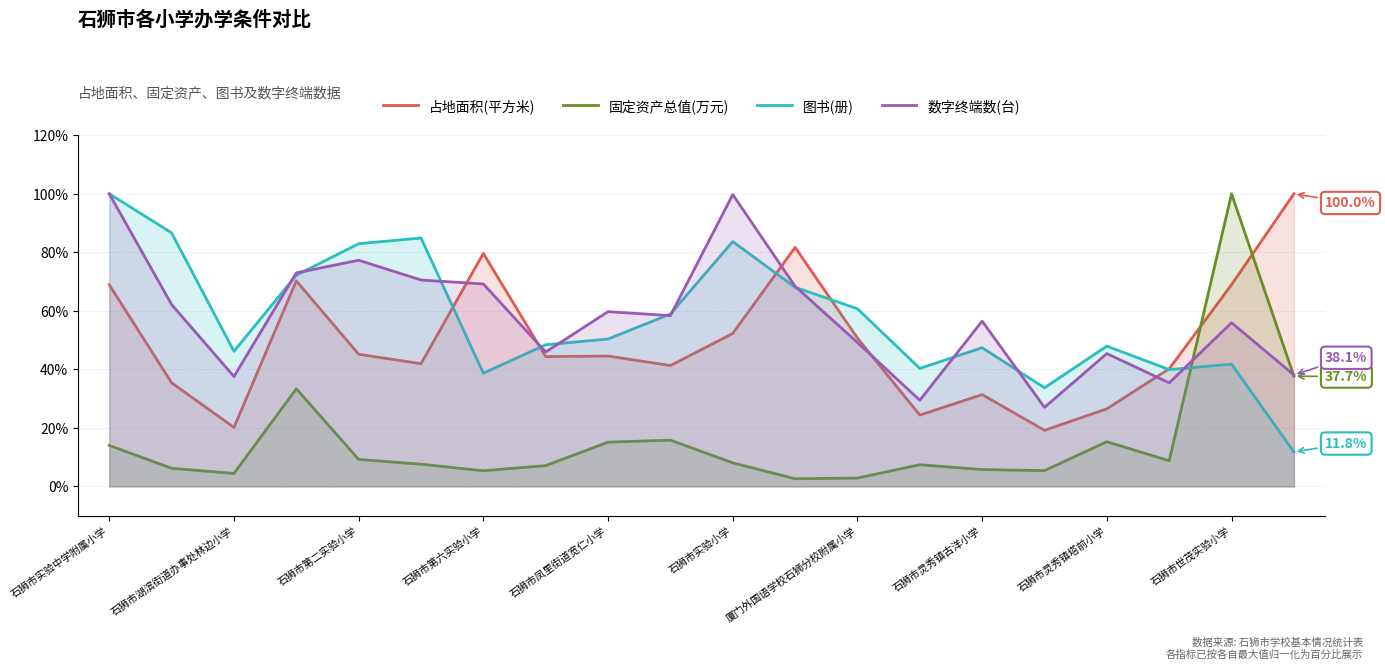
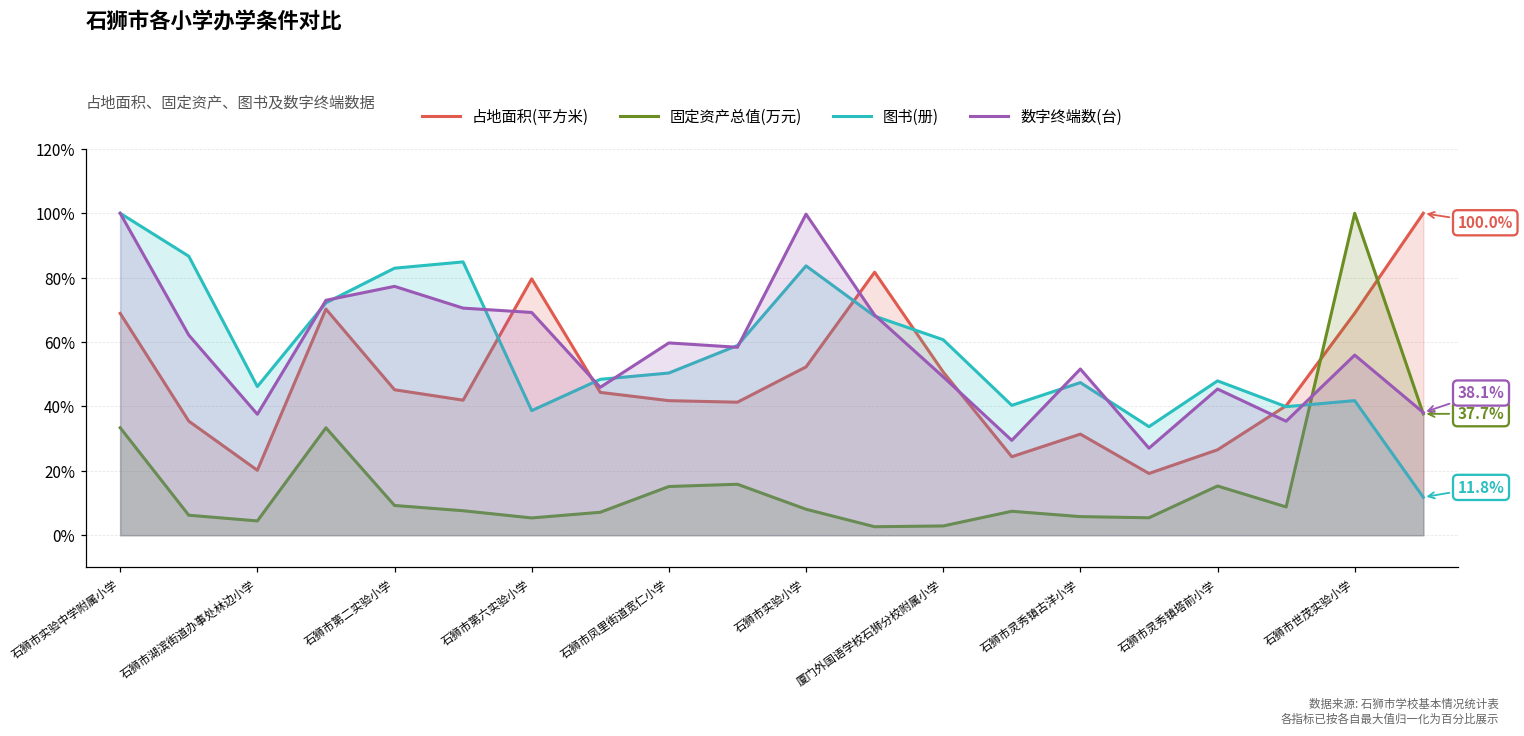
  {
    "占地面积(平方米)": {
      "石狮市实验中学附属小学": "69%",
      "石狮市湖滨街道办事处林边小学": "20%",
      "石狮市第二实验小学": "45%",
      "石狮市第六实验小学": "80%",
-     "石狮市凤里街道宽仁小学": "45%",
+     "石狮市凤里街道宽仁小学": "42%",
      "石狮市实验小学": "52%",
      "厦门外国语学校石狮分校附属小学": "51%",
      "石狮市灵秀镇古洋小学": "31%",
      "石狮市灵秀镇塔前小学": "27%",
      "石狮市世茂实验小学": "69%"
    },
    "固定资产总值(万元)": {
-     "石狮市实验中学附属小学": "14%",
+     "石狮市实验中学附属小学": "33%",
      "石狮市湖滨街道办事处林边小学": "4%",
      "石狮市第二实验小学": "9%",
      "石狮市第六实验小学": "5%",
      "石狮市凤里街道宽仁小学": "15%",
      "石狮市实验小学": "8%",
      "厦门外国语学校石狮分校附属小学": "3%",
      "石狮市灵秀镇古洋小学": "6%",
      "石狮市灵秀镇塔前小学": "15%",
      "石狮市世茂实验小学": "100%"
    },
    "图书(册)": {
      "石狮市湖滨街道办事处林边小学": "46%",
      "石狮市第二实验小学": "83%",
      "石狮市第六实验小学": "39%",
      "石狮市凤里街道宽仁小学": "50%",
      "石狮市实验小学": "84%",
      "厦门外国语学校石狮分校附属小学": "61%",
      "石狮市灵秀镇古洋小学": "47%",
      "石狮市灵秀镇塔前小学": "48%",
      "石狮市世茂实验小学": "42%"
    },
    "数字终端数(台)": {
      "石狮市湖滨街道办事处林边小学": "38%",
      "石狮市第二实验小学": "77%",
      "石狮市第六实验小学": "69%",
      "石狮市凤里街道宽仁小学": "60%",
      "石狮市实验小学": "100%",
      "厦门外国语学校石狮分校附属小学": "49%",
-     "石狮市灵秀镇古洋小学": "56%",
+     "石狮市灵秀镇古洋小学": "52%",
      "石狮市灵秀镇塔前小学": "45%",
      "石狮市世茂实验小学": "56%"
    }
  }
